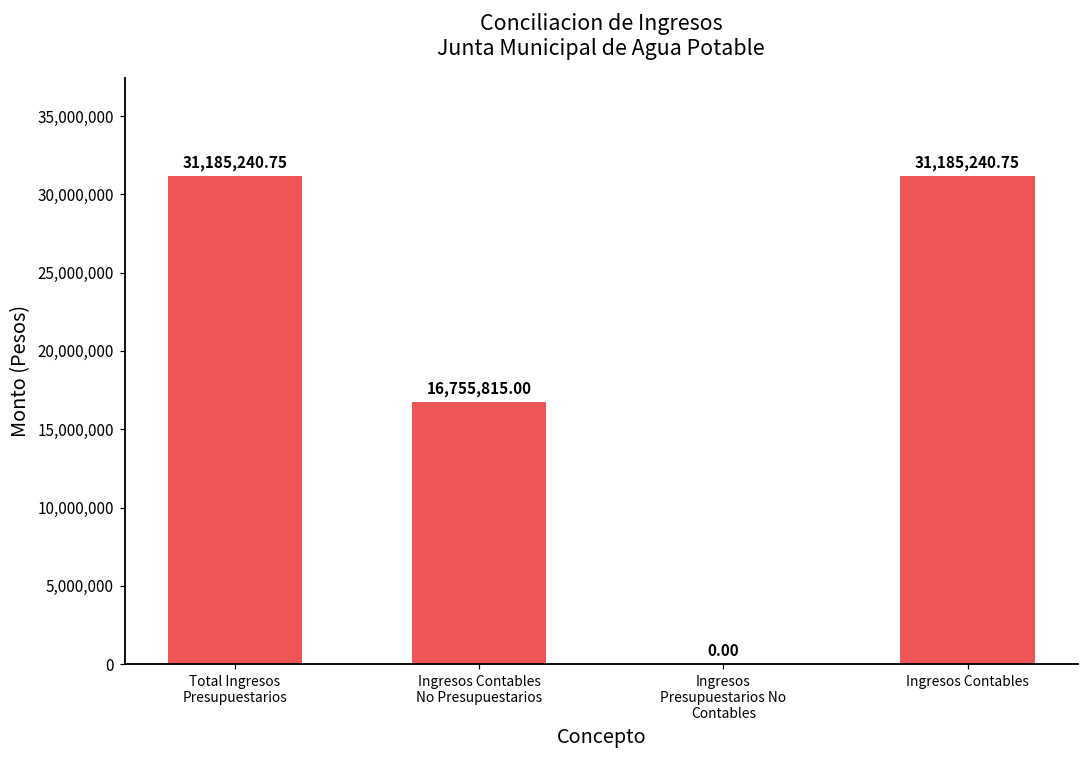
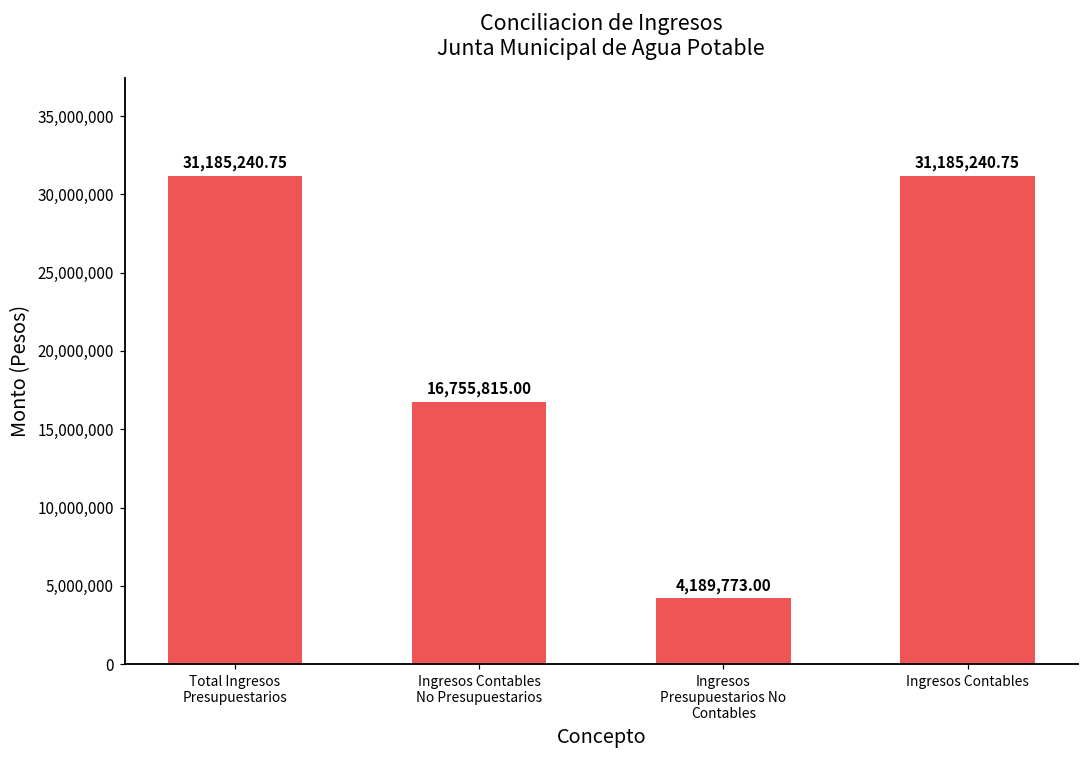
  {
    "Total Ingresos Presupuestarios": "31,185,240.75",
    "Ingresos Contables No Presupuestarios": "16,755,815.00",
-   "Ingresos Presupuestarios No Contables": "0.00",
+   "Ingresos Presupuestarios No Contables": "4,189,773.00",
    "Ingresos Contables": "31,185,240.75"
  }
